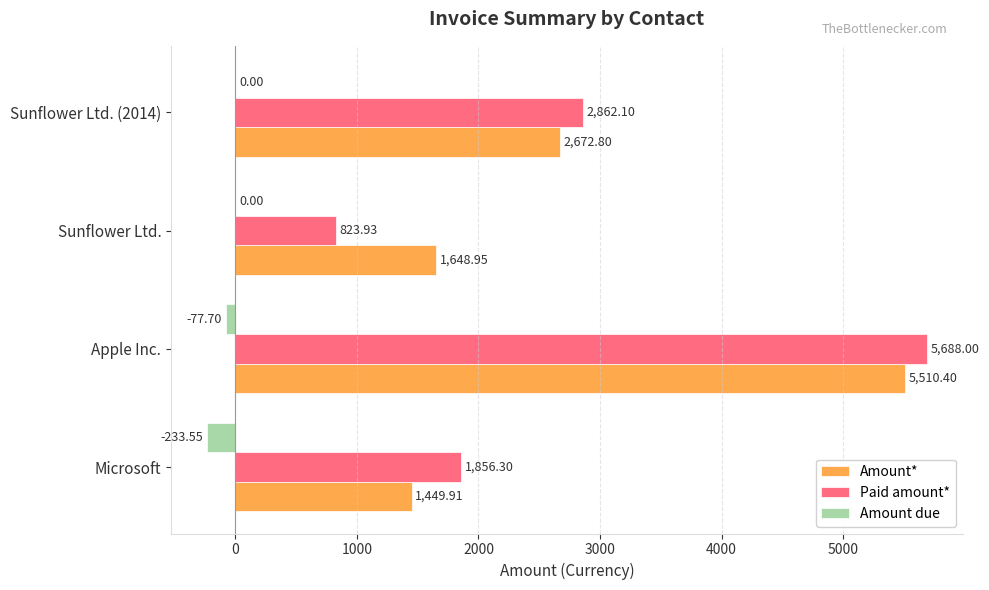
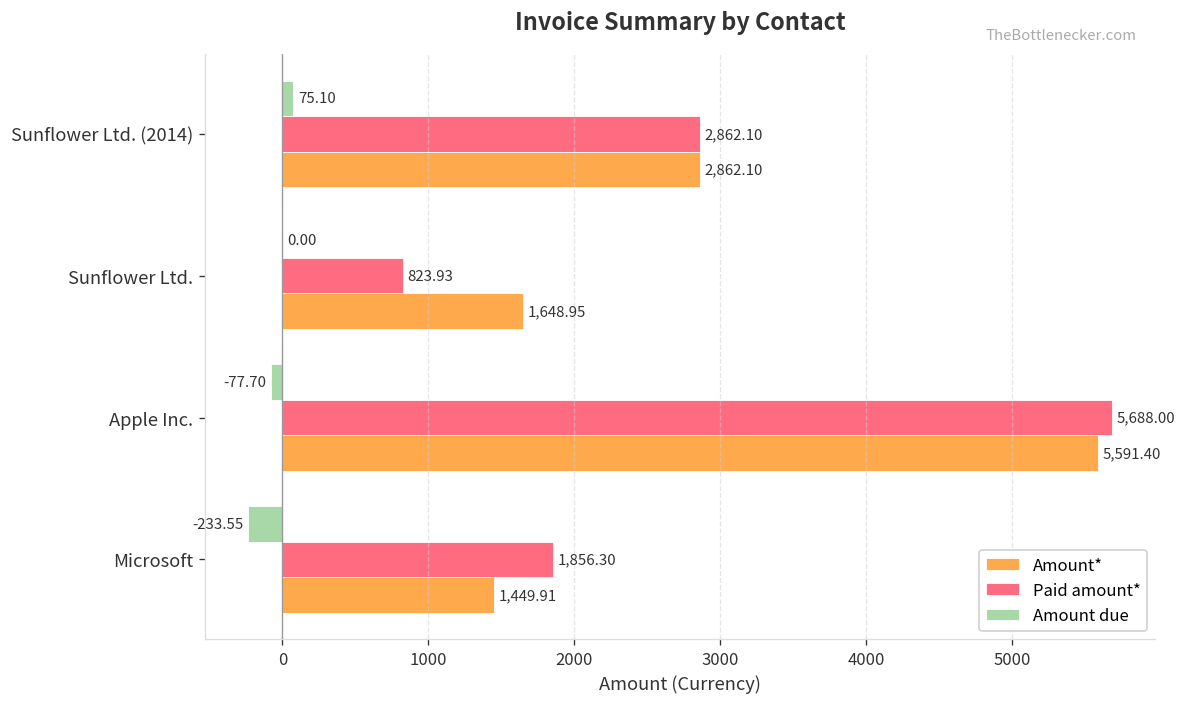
  {
    "Amount*": {
-     "Sunflower Ltd. (2014)": "2,672.80",
+     "Sunflower Ltd. (2014)": "2,862.10",
      "Sunflower Ltd.": "1,648.95",
-     "Apple Inc.": "5,510.40",
+     "Apple Inc.": "5,591.40",
      "Microsoft": "1,449.91"
    },
    "Paid amount*": {
      "Sunflower Ltd. (2014)": "2,862.10",
      "Sunflower Ltd.": "823.93",
      "Apple Inc.": "5,688.00",
      "Microsoft": "1,856.30"
    },
    "Amount due": {
-     "Sunflower Ltd. (2014)": "0.00",
+     "Sunflower Ltd. (2014)": "75.10",
      "Sunflower Ltd.": "0.00",
      "Apple Inc.": "-77.70",
      "Microsoft": "-233.55"
    }
  }
